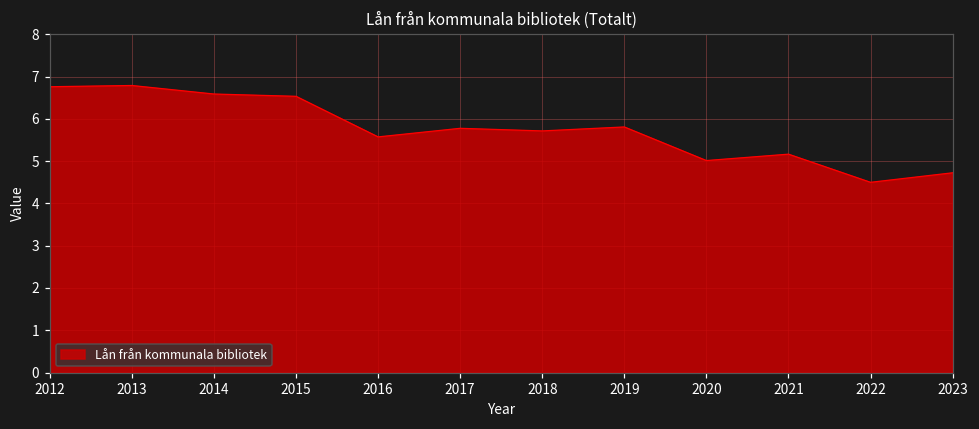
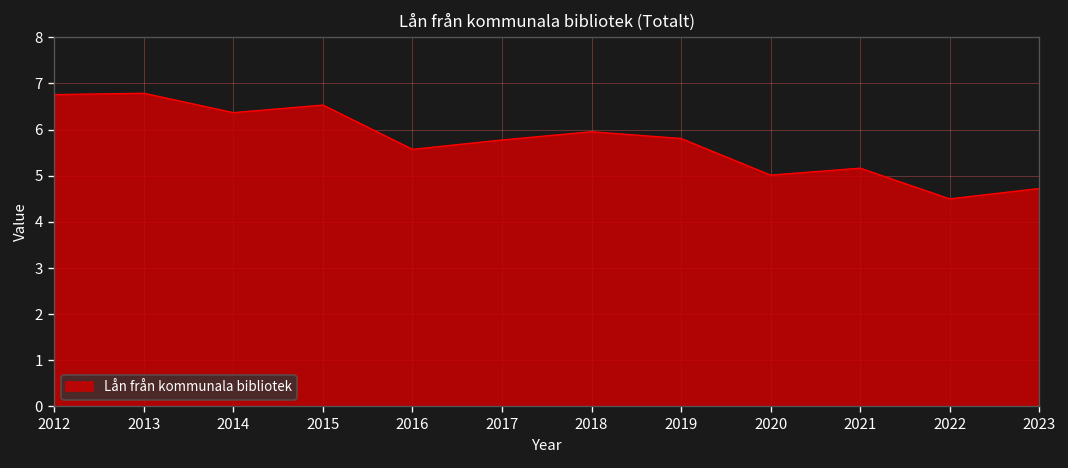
  {
    "2012": 6.8,
    "2013": 6.8,
-   "2014": 6.6,
+   "2014": 6.4,
    "2015": 6.5,
    "2016": 5.6,
    "2017": 5.8,
-   "2018": 5.7,
+   "2018": 6.0,
    "2019": 5.8,
    "2020": 5.0,
    "2021": 5.2,
    "2022": 4.5,
    "2023": 4.7
  }
